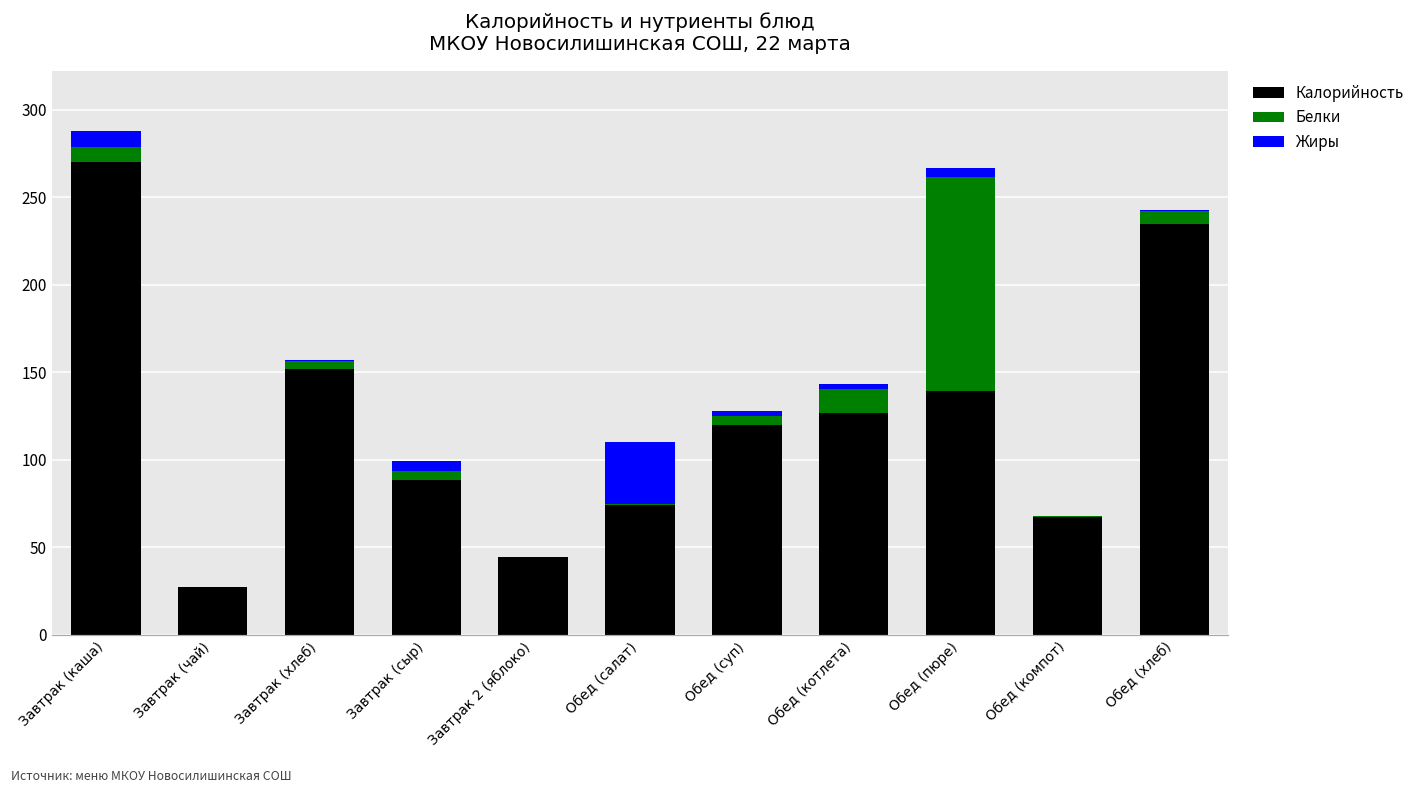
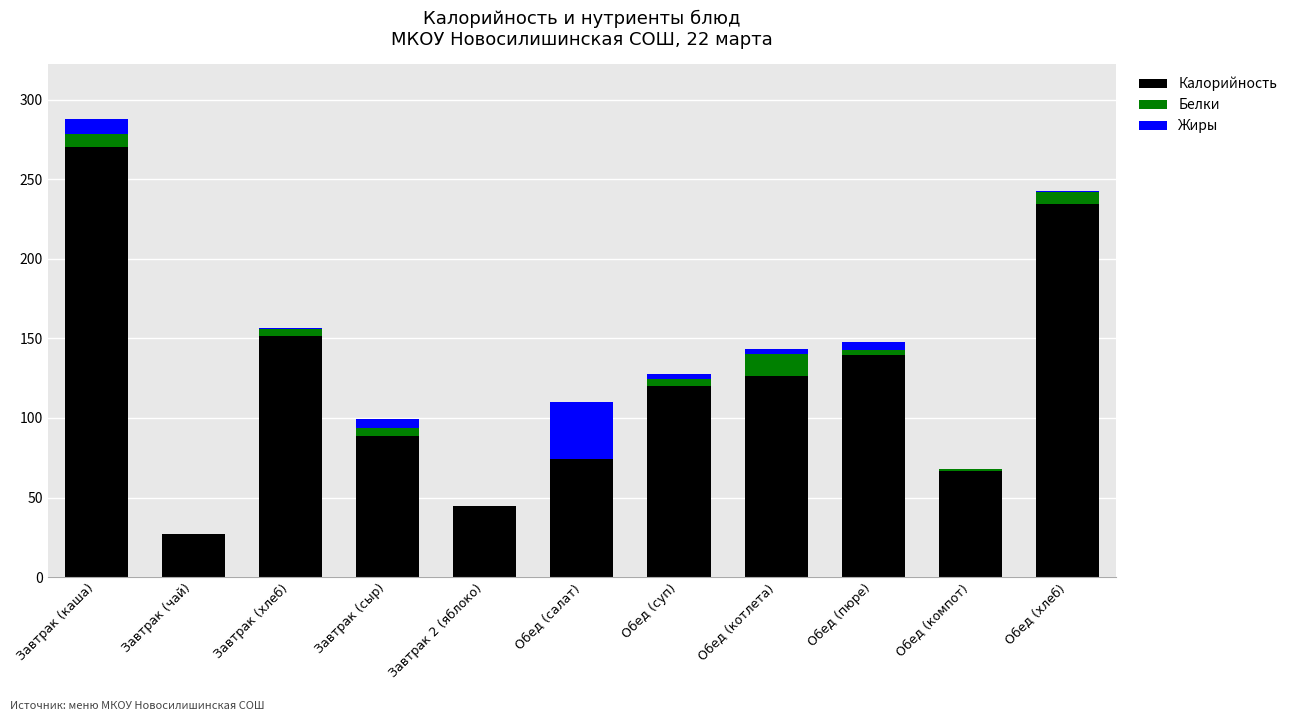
  {
    "Калорийность": {
      "Завтрак (каша)": 270,
      "Завтрак (чай)": 27,
      "Завтрак (хлеб)": 152,
      "Завтрак (сыр)": 89,
      "Завтрак 2 (яблоко)": 44,
      "Обед (салат)": 74,
      "Обед (суп)": 120,
      "Обед (котлета)": 127,
      "Обед (пюре)": 139,
      "Обед (компот)": 67,
      "Обед (хлеб)": 234
    },
    "Белки": {
      "Завтрак (каша)": 8,
      "Завтрак (чай)": 0,
      "Завтрак (хлеб)": 5,
      "Завтрак (сыр)": 5,
      "Завтрак 2 (яблоко)": 0,
      "Обед (суп)": 5,
      "Обед (котлета)": 14,
-     "Обед (пюре)": 122,
+     "Обед (пюре)": 3,
      "Обед (хлеб)": 8
    },
    "Жиры": {
      "Завтрак (каша)": 9,
      "Завтрак (чай)": 0,
      "Завтрак (сыр)": 6,
      "Обед (салат)": 36,
      "Обед (суп)": 3,
      "Обед (котлета)": 3,
      "Обед (пюре)": 5,
      "Обед (компот)": 0
    }
  }
